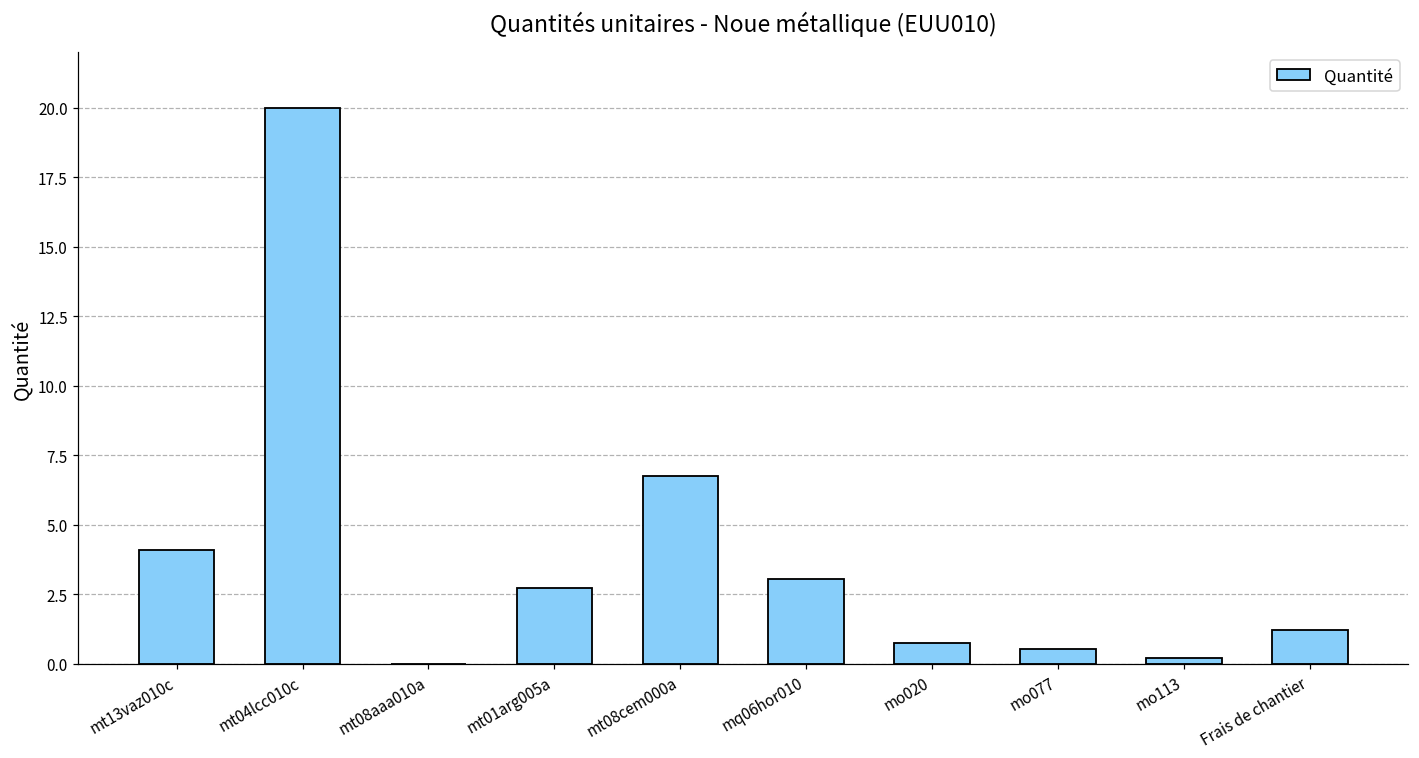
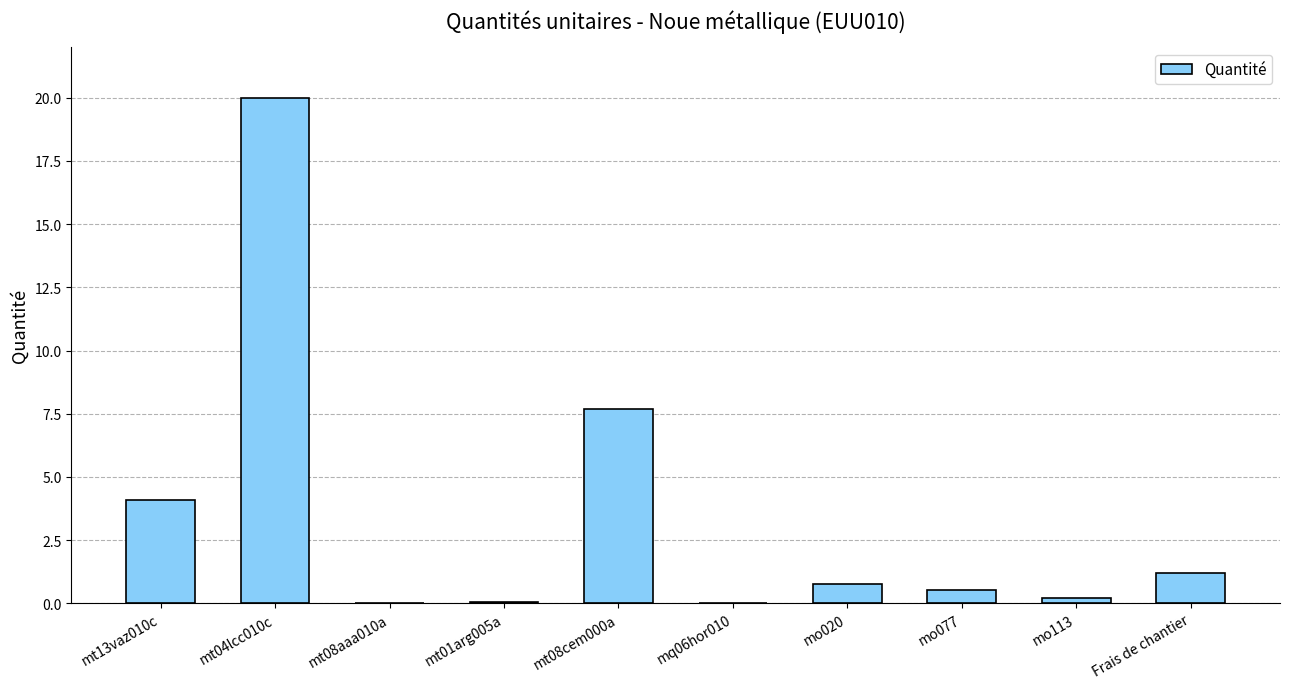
  {
    "mt13vaz010c": 4.1,
    "mt04lcc010c": 20.0,
-   "mt01arg005a": 2.7,
-   "mt08cem000a": 6.8,
-   "mq06hor010": 3.1,
+   "mt01arg005a": 0.0,
+   "mt08cem000a": 7.7,
+   "mq06hor010": 0.0,
    "mo020": 0.8,
    "mo077": 0.5,
    "mo113": 0.2,
    "Frais de chantier": 1.2
  }
